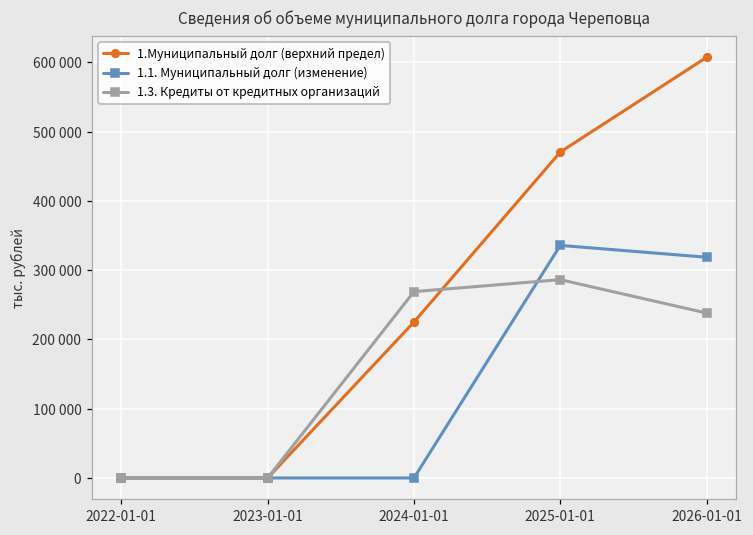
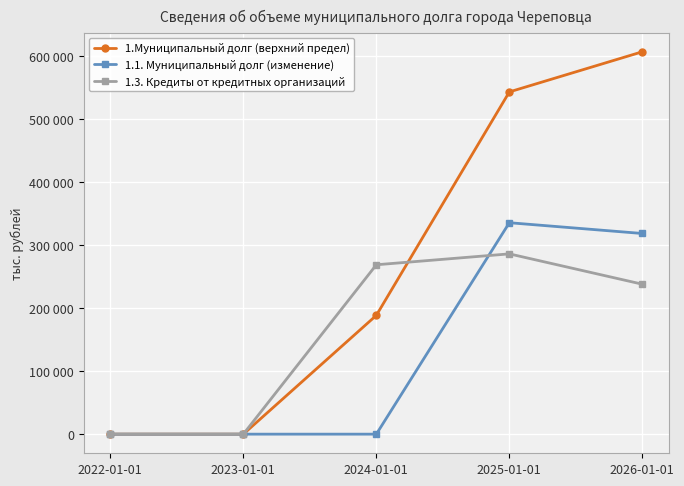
  {
    "1.Муниципальный долг (верхний предел)": {
-     "2024-01-01": 230000,
-     "2025-01-01": 470000,
+     "2024-01-01": 190000,
+     "2025-01-01": 540000,
      "2026-01-01": 610000
    },
    "1.1. Муниципальный долг (изменение)": {
      "2024-01-01": 0,
      "2025-01-01": 340000,
      "2026-01-01": 320000
    },
    "1.3. Кредиты от кредитных организаций": {
      "2024-01-01": 270000,
      "2025-01-01": 290000,
      "2026-01-01": 240000
    }
  }
